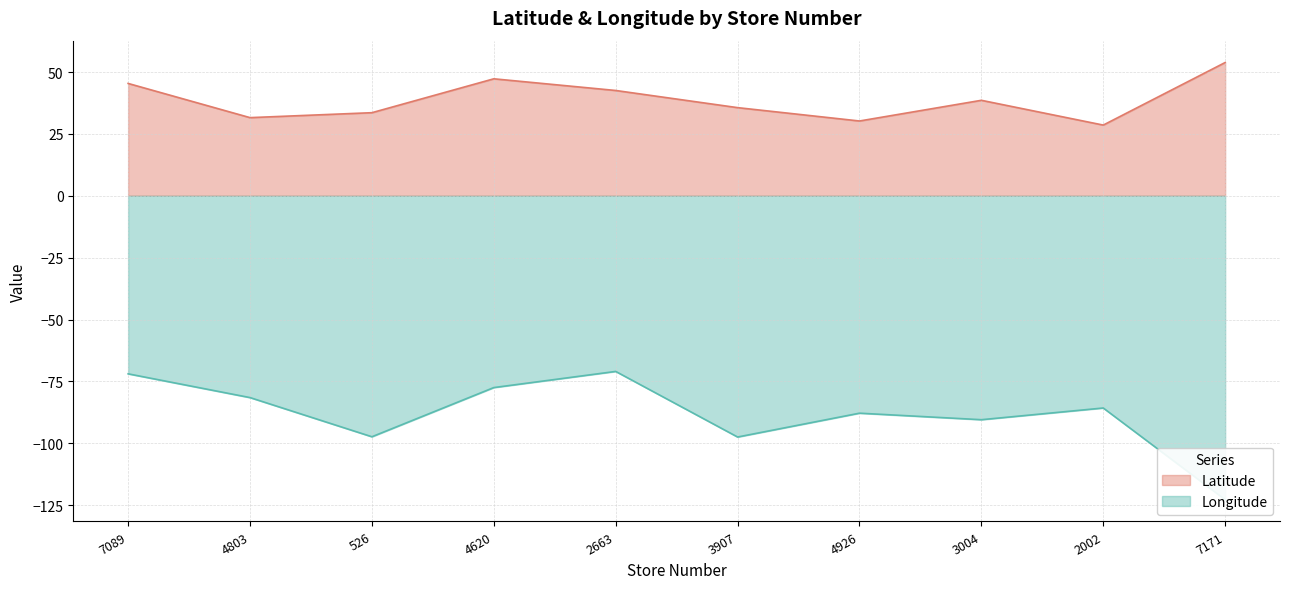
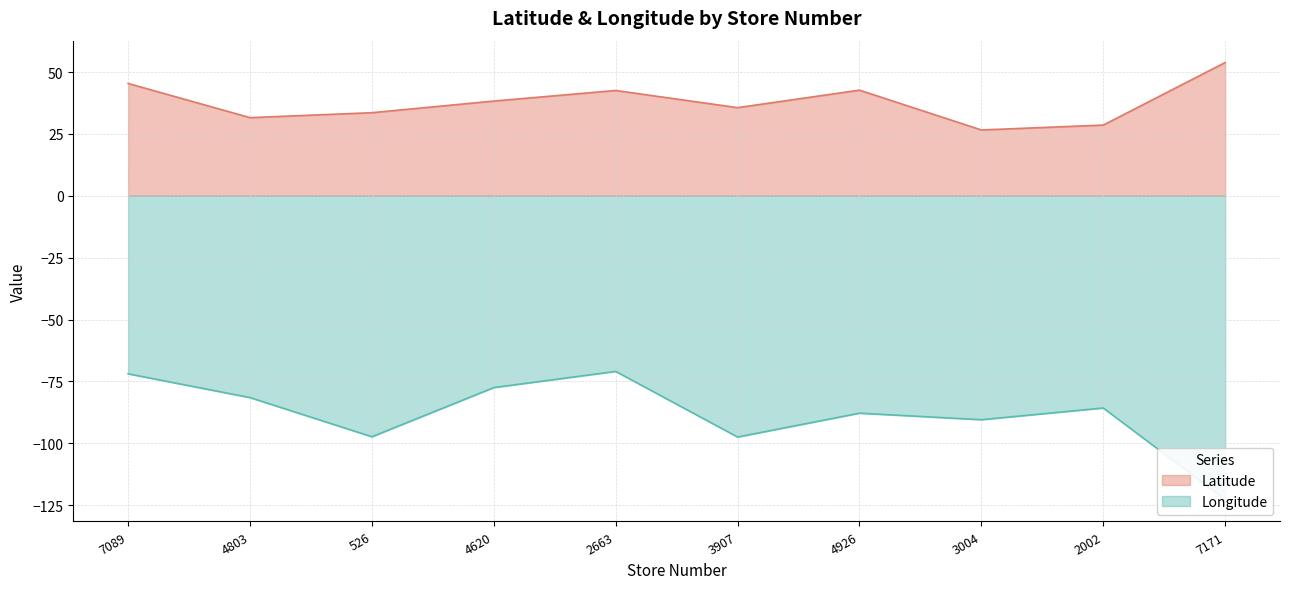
  {
    "Latitude": {
      "7089": 45,
      "4803": 32,
      "526": 34,
-     "4620": 47,
+     "4620": 38,
      "2663": 43,
      "3907": 36,
-     "4926": 30,
-     "3004": 39,
+     "4926": 43,
+     "3004": 27,
      "2002": 29,
      "7171": 54
    }
  }
